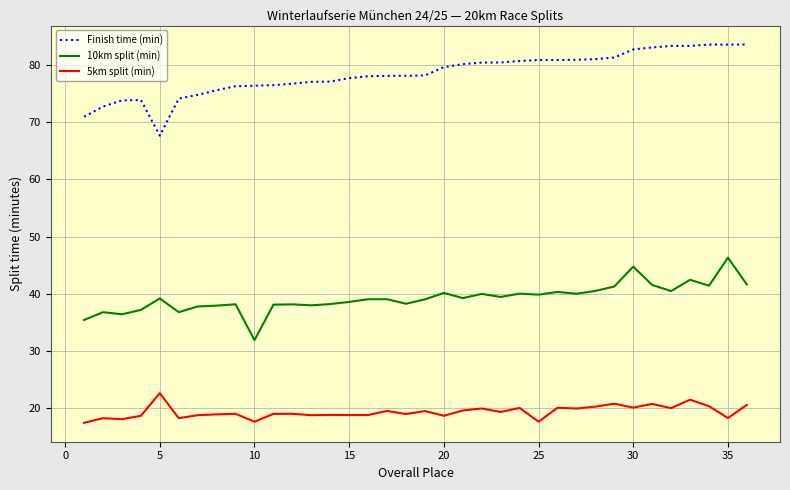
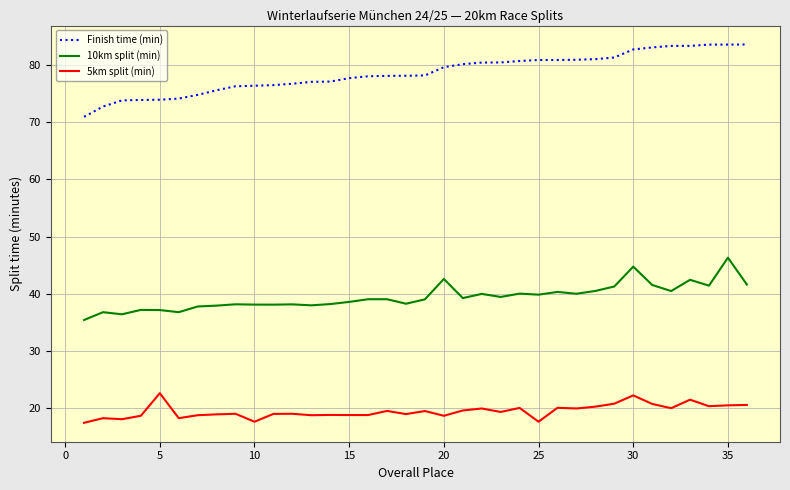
  {
    "Finish time (min)": {
-     "5": 68,
+     "5": 74,
      "10": 76,
      "15": 78,
      "20": 80,
      "25": 81,
      "30": 83,
      "35": 84
    },
    "10km split (min)": {
-     "5": 39,
-     "10": 32,
+     "5": 37,
+     "10": 38,
      "15": 39,
-     "20": 40,
+     "20": 43,
      "25": 40,
      "30": 45,
      "35": 46
    },
    "5km split (min)": {
      "5": 23,
      "10": 18,
      "15": 19,
      "20": 19,
      "25": 18,
-     "30": 20,
-     "35": 18
+     "30": 22,
+     "35": 20
    }
  }
